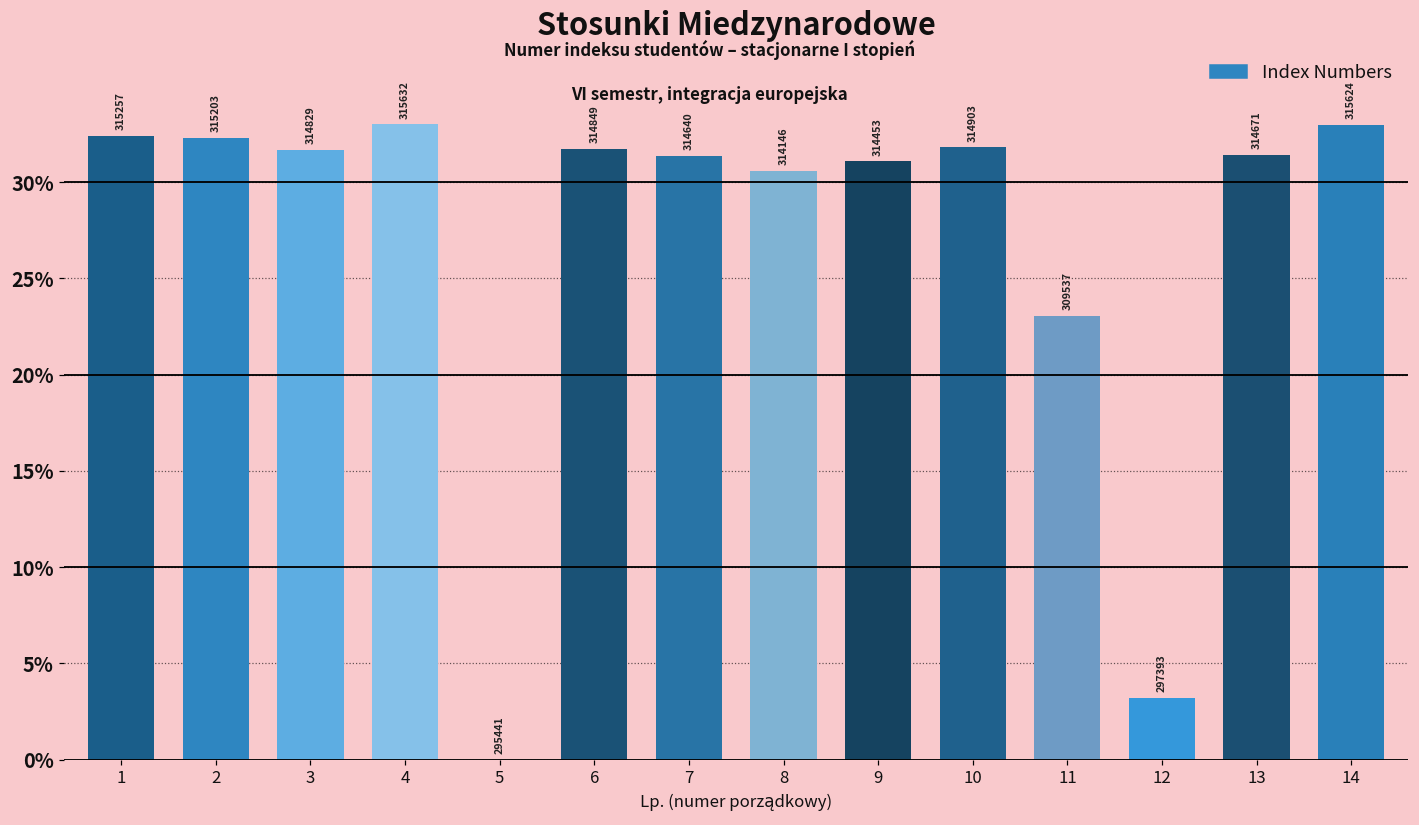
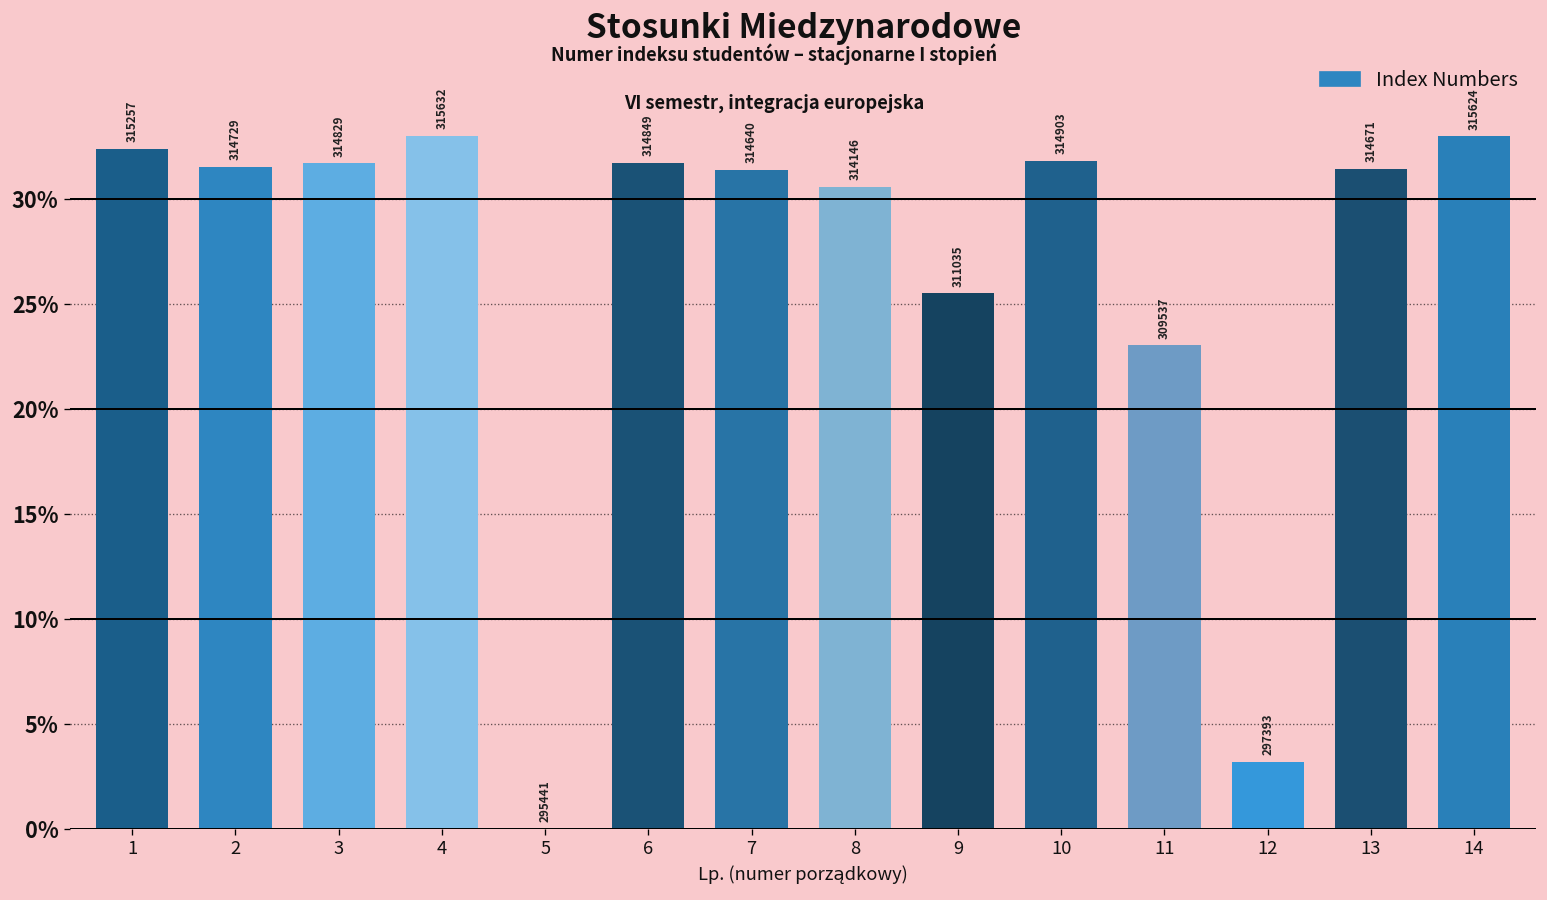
  {
-   "2": 315203,
-   "9": 314453
+   "2": 314729,
+   "9": 311035
  }
